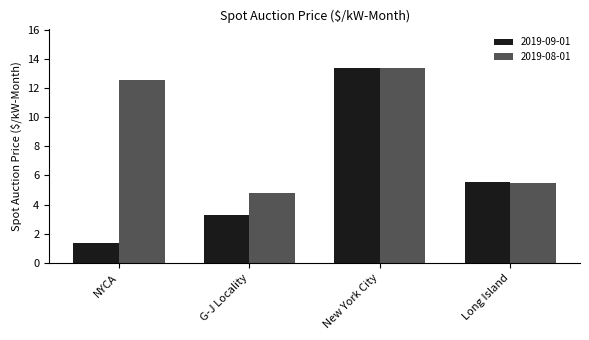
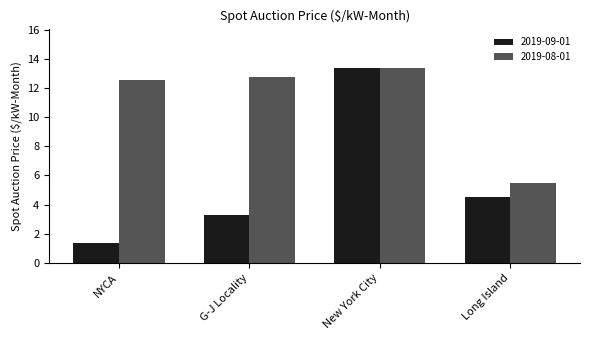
  {
    "2019-09-01": {
      "NYCA": 1.4,
      "G-J Locality": 3.3,
      "New York City": 13.3,
-     "Long Island": 5.5
+     "Long Island": 4.5
    },
    "2019-08-01": {
      "NYCA": 12.6,
-     "G-J Locality": 4.8,
+     "G-J Locality": 12.8,
      "New York City": 13.4,
      "Long Island": 5.5
    }
  }
